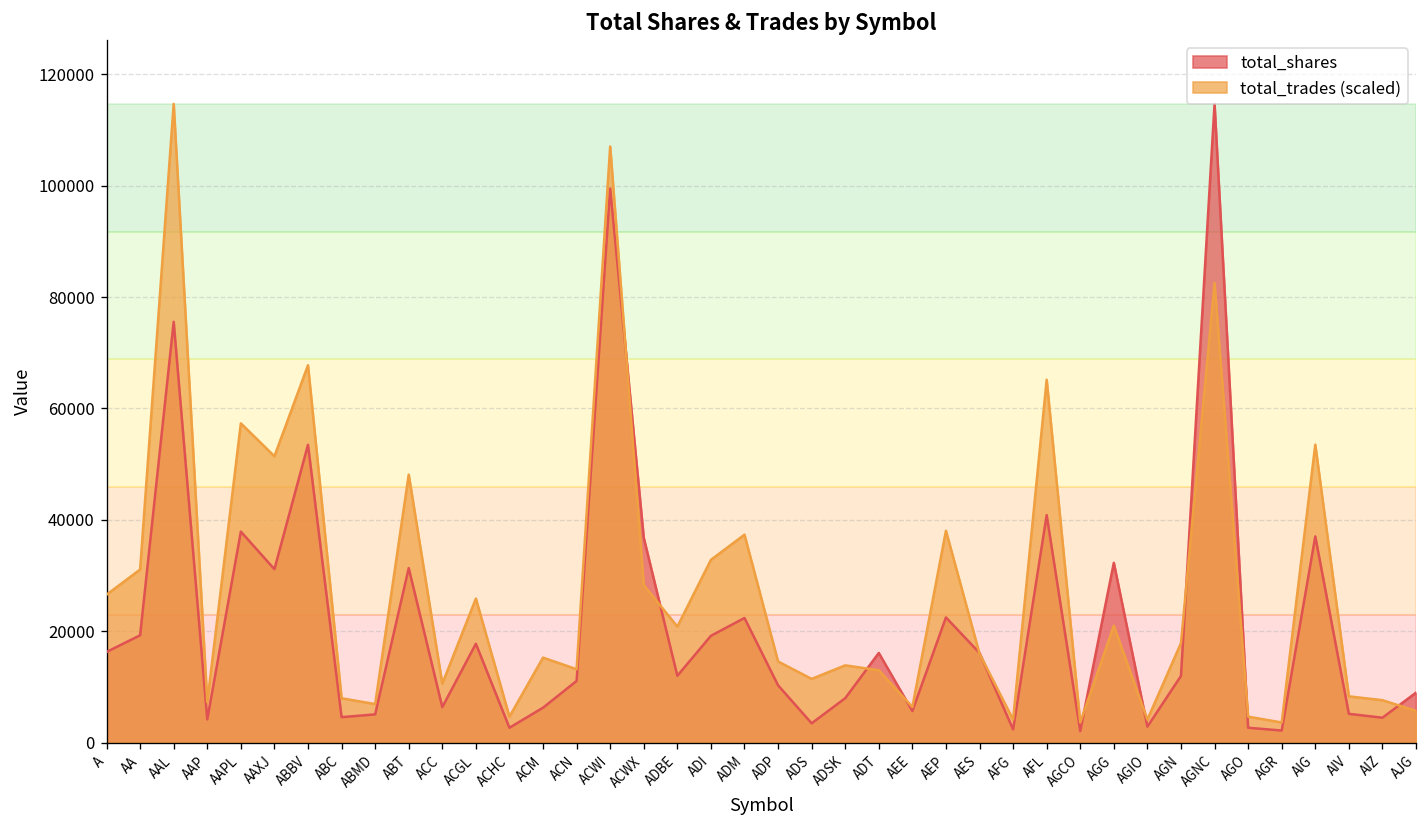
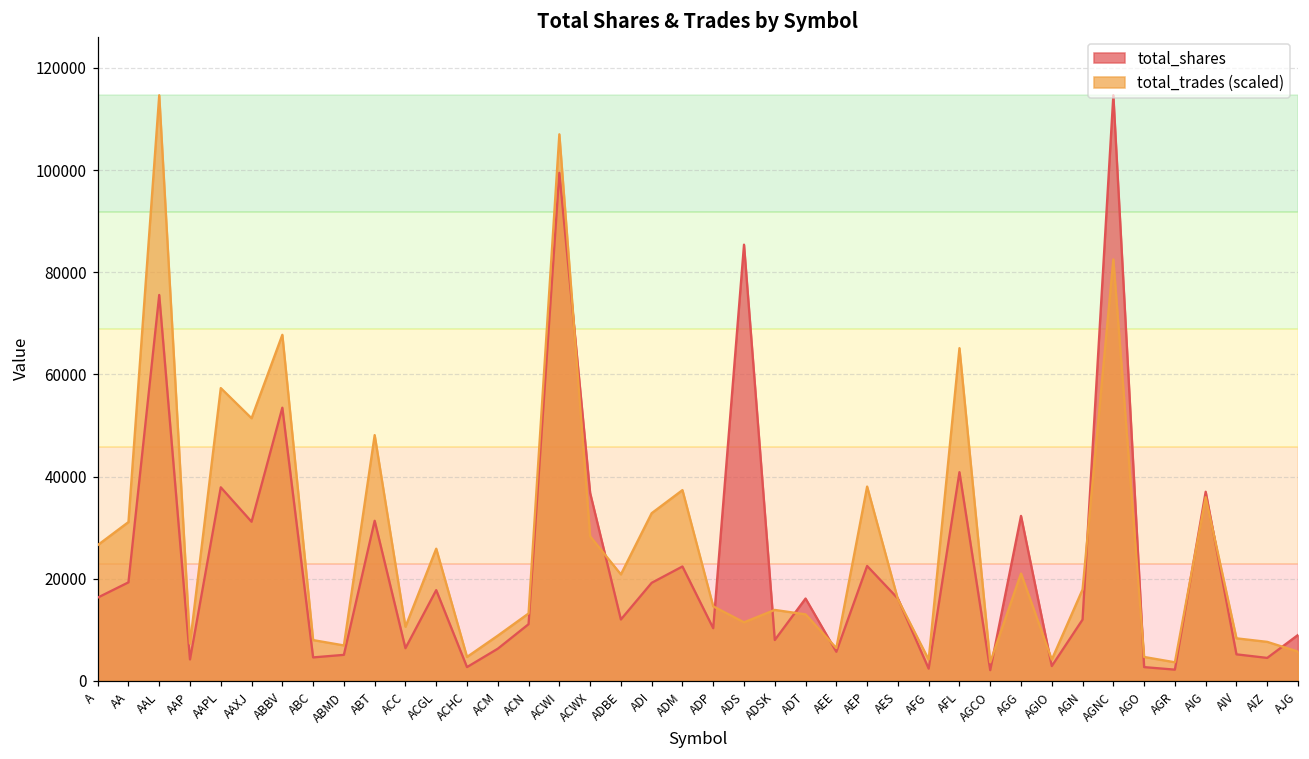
  {
    "total_shares": {
      "A": 16000,
      "AA": 19000,
      "AAL": 76000,
      "AAP": 4000,
      "AAPL": 38000,
      "AAXJ": 31000,
      "ABBV": 53000,
      "ABC": 5000,
      "ABMD": 5000,
      "ABT": 31000,
      "ACC": 6000,
      "ACGL": 18000,
      "ACHC": 3000,
      "ACM": 6000,
      "ACN": 11000,
      "ACWI": 99000,
      "ACWX": 37000,
      "ADBE": 12000,
      "ADI": 19000,
      "ADM": 22000,
      "ADP": 10000,
-     "ADS": 4000,
+     "ADS": 85000,
      "ADSK": 8000,
      "ADT": 16000,
      "AEE": 6000,
      "AEP": 23000,
      "AFG": 2000,
      "AFL": 41000,
      "AGCO": 2000,
      "AGG": 32000,
      "AGIO": 3000,
      "AGN": 12000,
      "AGO": 3000,
      "AGR": 2000,
      "AIG": 37000,
      "AIV": 5000,
      "AIZ": 5000,
      "AJG": 9000
    },
    "total_trades (scaled)": {
      "A": 27000,
      "AA": 31000,
      "AAL": 115000,
      "AAP": 7000,
      "AAPL": 57000,
      "AAXJ": 51000,
      "ABBV": 68000,
      "ABC": 8000,
      "ABMD": 7000,
      "ABT": 48000,
      "ACC": 11000,
      "ACGL": 26000,
      "ACHC": 5000,
-     "ACM": 15000,
+     "ACM": 9000,
      "ACN": 13000,
      "ACWI": 107000,
      "ACWX": 28000,
      "ADBE": 21000,
      "ADI": 33000,
      "ADM": 37000,
      "ADP": 15000,
      "ADS": 11000,
      "ADSK": 14000,
      "ADT": 13000,
      "AEE": 6000,
      "AEP": 38000,
      "AFG": 4000,
      "AFL": 65000,
      "AGCO": 4000,
      "AGG": 21000,
      "AGIO": 4000,
      "AGN": 18000,
      "AGNC": 83000,
      "AGO": 5000,
      "AGR": 4000,
-     "AIG": 54000,
+     "AIG": 36000,
      "AIV": 8000,
      "AIZ": 8000,
      "AJG": 6000
    }
  }
